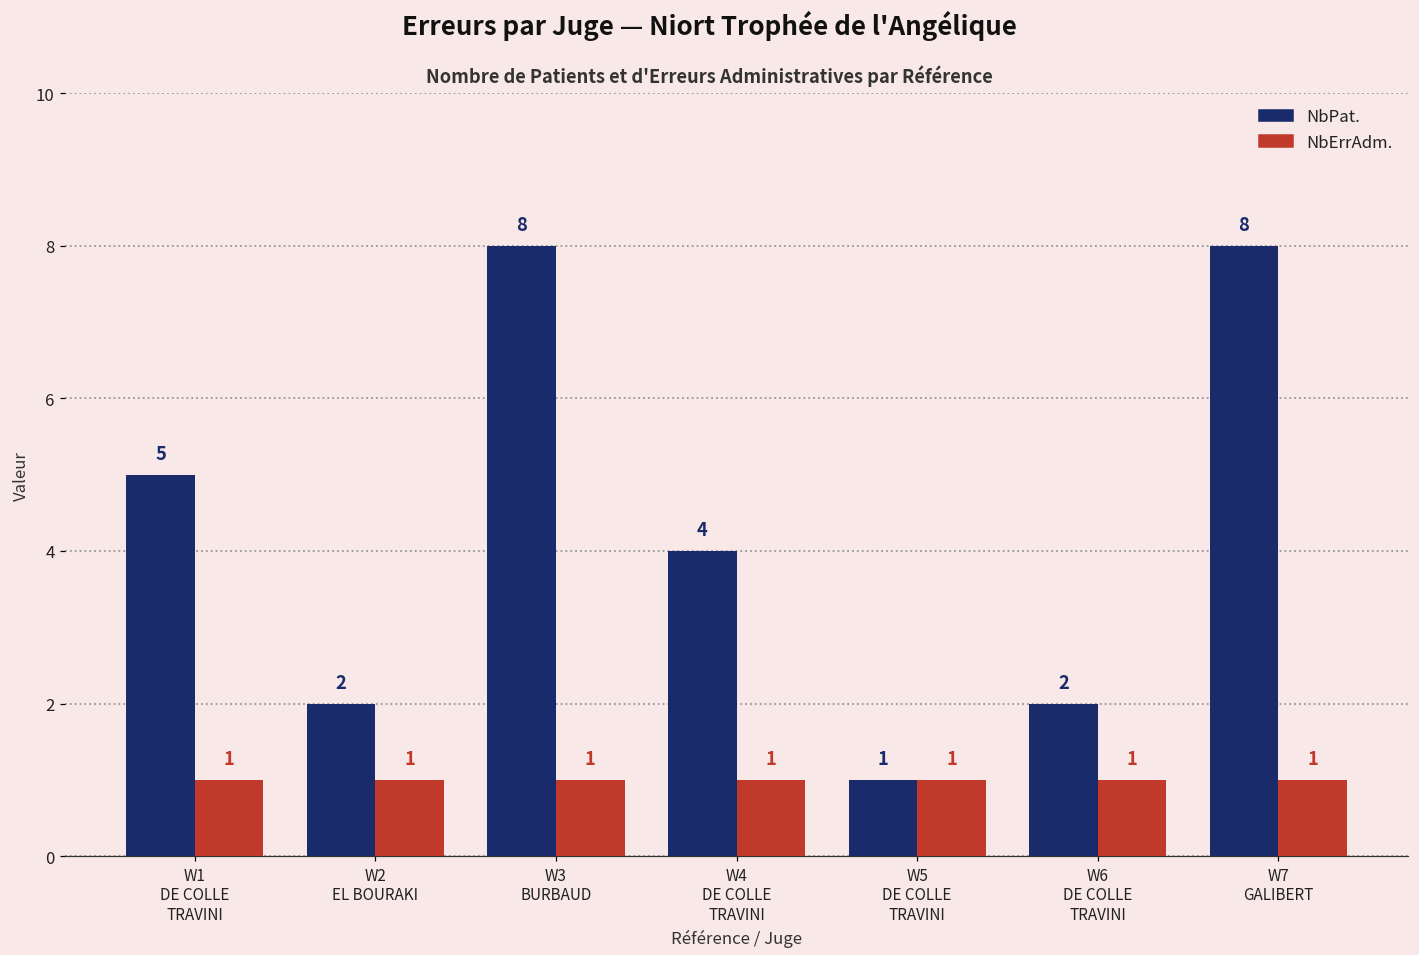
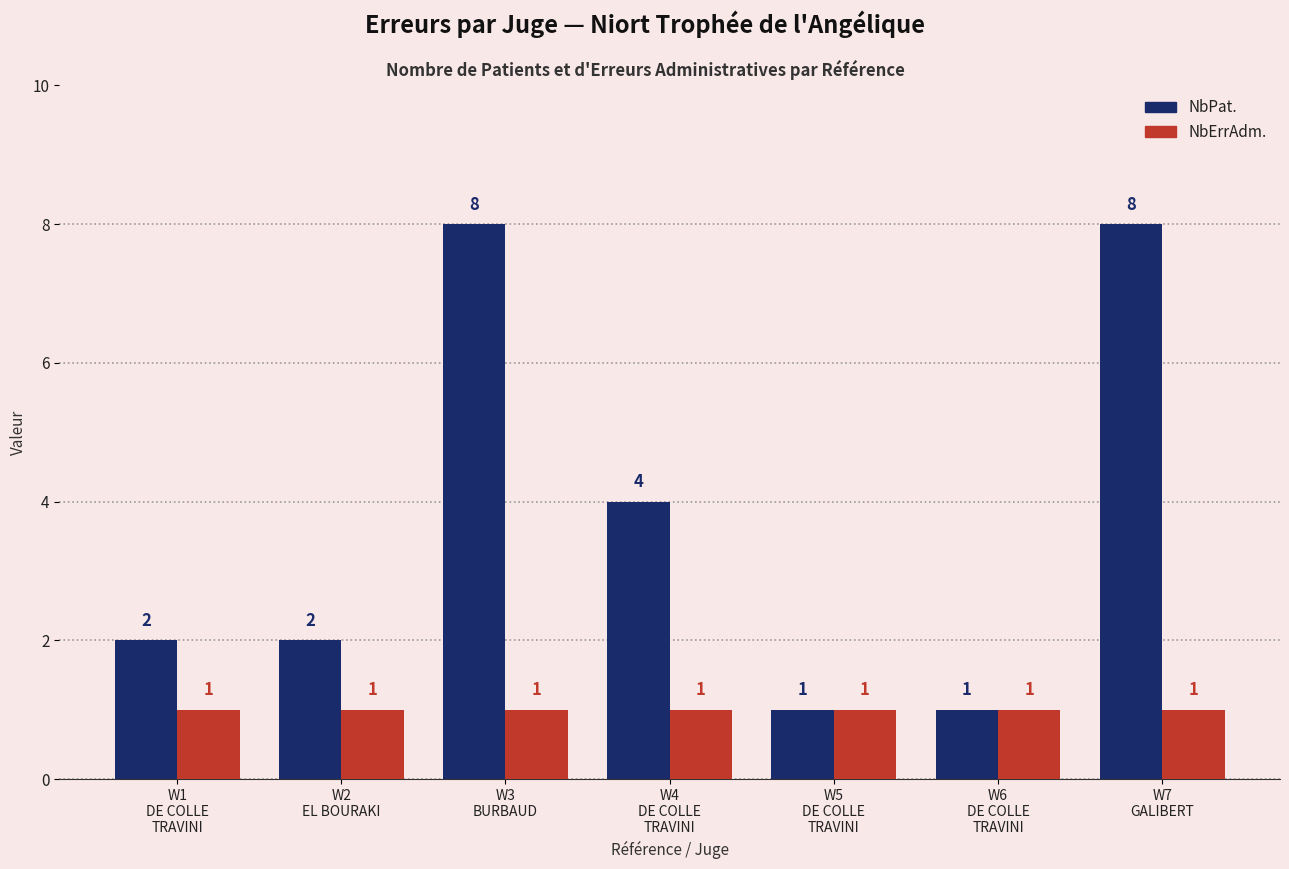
  {
    "NbPat.": {
-     "W1 DE COLLE TRAVINI": 5,
+     "W1 DE COLLE TRAVINI": 2,
      "W2 EL BOURAKI": 2,
      "W3 BURBAUD": 8,
      "W4 DE COLLE TRAVINI": 4,
      "W5 DE COLLE TRAVINI": 1,
-     "W6 DE COLLE TRAVINI": 2,
+     "W6 DE COLLE TRAVINI": 1,
      "W7 GALIBERT": 8
    },
    "NbErrAdm.": {
      "W1 DE COLLE TRAVINI": 1,
      "W2 EL BOURAKI": 1,
      "W3 BURBAUD": 1,
      "W4 DE COLLE TRAVINI": 1,
      "W5 DE COLLE TRAVINI": 1,
      "W6 DE COLLE TRAVINI": 1,
      "W7 GALIBERT": 1
    }
  }
